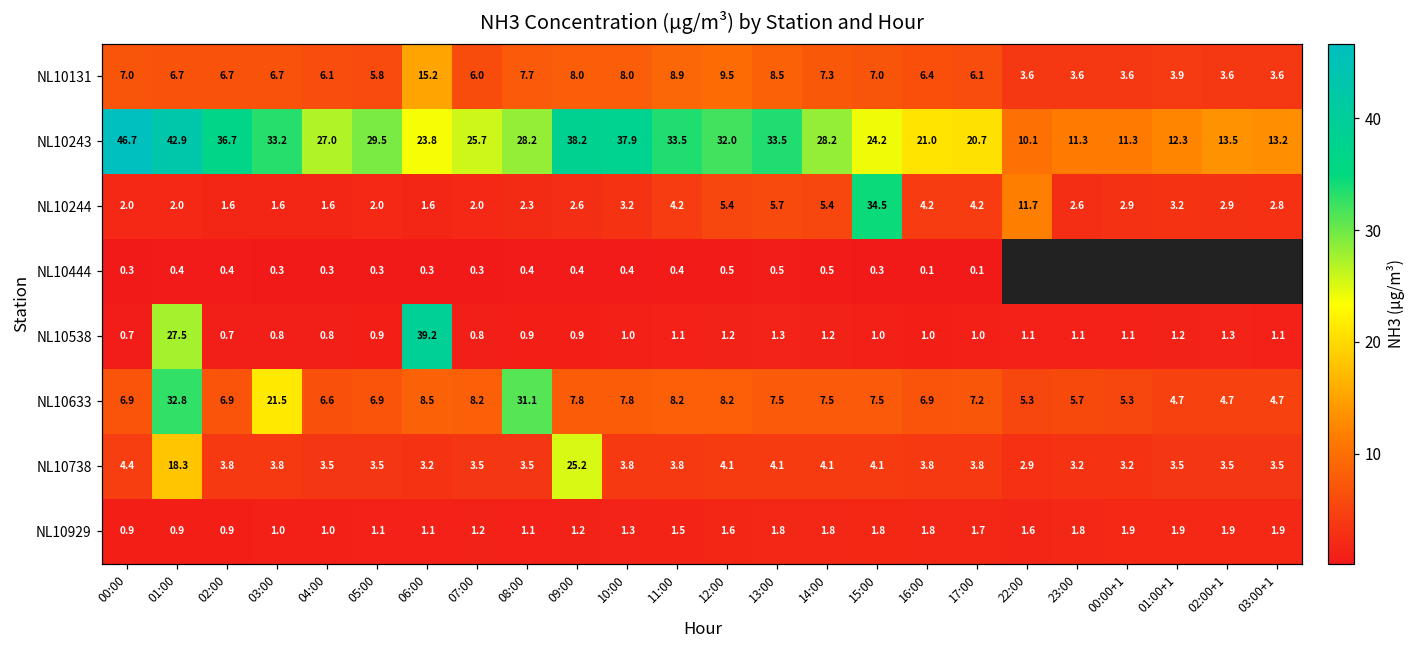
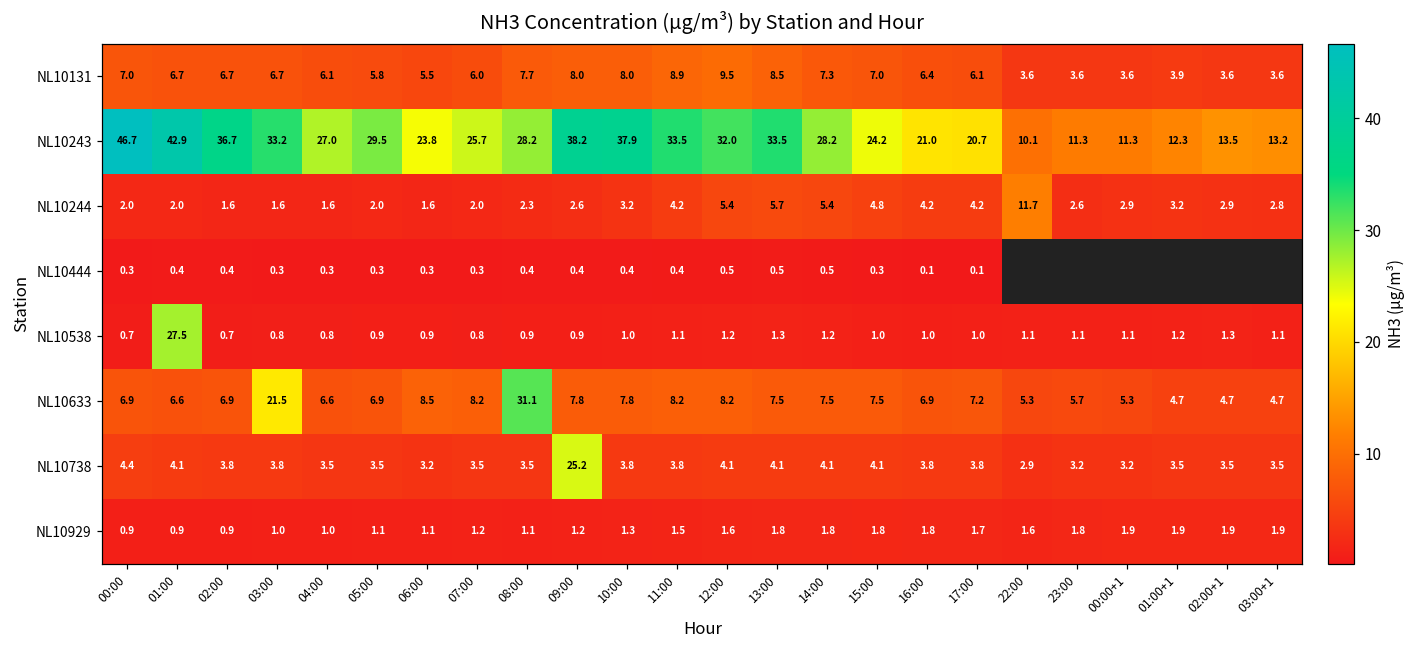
  {
    "NL10131": {
      "00:00": 7.0,
      "01:00": 6.7,
      "02:00": 6.7,
      "03:00": 6.7,
      "04:00": 6.1,
      "05:00": 5.8,
-     "06:00": 15.2,
+     "06:00": 5.5,
      "07:00": 6.0,
      "08:00": 7.7,
      "09:00": 8.0,
      "10:00": 8.0,
      "11:00": 8.9,
      "12:00": 9.5,
      "13:00": 8.5,
      "14:00": 7.3,
      "15:00": 7.0,
      "16:00": 6.4,
      "17:00": 6.1,
      "22:00": 3.6,
      "23:00": 3.6,
      "00:00+1": 3.6,
      "01:00+1": 3.9,
      "02:00+1": 3.6,
      "03:00+1": 3.6
    },
    "NL10243": {
      "00:00": 46.7,
      "01:00": 42.9,
      "02:00": 36.7,
      "03:00": 33.2,
      "04:00": 27.0,
      "05:00": 29.5,
      "06:00": 23.8,
      "07:00": 25.7,
      "08:00": 28.2,
      "09:00": 38.2,
      "10:00": 37.9,
      "11:00": 33.5,
      "12:00": 32.0,
      "13:00": 33.5,
      "14:00": 28.2,
      "15:00": 24.2,
      "16:00": 21.0,
      "17:00": 20.7,
      "22:00": 10.1,
      "23:00": 11.3,
      "00:00+1": 11.3,
      "01:00+1": 12.3,
      "02:00+1": 13.5,
      "03:00+1": 13.2
    },
    "NL10244": {
      "00:00": 2.0,
      "01:00": 2.0,
      "02:00": 1.6,
      "03:00": 1.6,
      "04:00": 1.6,
      "05:00": 2.0,
      "06:00": 1.6,
      "07:00": 2.0,
      "08:00": 2.3,
      "09:00": 2.6,
      "10:00": 3.2,
      "11:00": 4.2,
      "12:00": 5.4,
      "13:00": 5.7,
      "14:00": 5.4,
-     "15:00": 34.5,
+     "15:00": 4.8,
      "16:00": 4.2,
      "17:00": 4.2,
      "22:00": 11.7,
      "23:00": 2.6,
      "00:00+1": 2.9,
      "01:00+1": 3.2,
      "02:00+1": 2.9,
      "03:00+1": 2.8
    },
    "NL10444": {
      "00:00": 0.3,
      "01:00": 0.4,
      "02:00": 0.4,
      "03:00": 0.3,
      "04:00": 0.3,
      "05:00": 0.3,
      "06:00": 0.3,
      "07:00": 0.3,
      "08:00": 0.4,
      "09:00": 0.4,
      "10:00": 0.4,
      "11:00": 0.4,
      "12:00": 0.5,
      "13:00": 0.5,
      "14:00": 0.5,
      "15:00": 0.3,
      "16:00": 0.1,
      "17:00": 0.1
    },
    "NL10538": {
      "00:00": 0.7,
      "01:00": 27.5,
      "02:00": 0.7,
      "03:00": 0.8,
      "04:00": 0.8,
      "05:00": 0.9,
-     "06:00": 39.2,
+     "06:00": 0.9,
      "07:00": 0.8,
      "08:00": 0.9,
      "09:00": 0.9,
      "10:00": 1.0,
      "11:00": 1.1,
      "12:00": 1.2,
      "13:00": 1.3,
      "14:00": 1.2,
      "15:00": 1.0,
      "16:00": 1.0,
      "17:00": 1.0,
      "22:00": 1.1,
      "23:00": 1.1,
      "00:00+1": 1.1,
      "01:00+1": 1.2,
      "02:00+1": 1.3,
      "03:00+1": 1.1
    },
    "NL10633": {
      "00:00": 6.9,
-     "01:00": 32.8,
+     "01:00": 6.6,
      "02:00": 6.9,
      "03:00": 21.5,
      "04:00": 6.6,
      "05:00": 6.9,
      "06:00": 8.5,
      "07:00": 8.2,
      "08:00": 31.1,
      "09:00": 7.8,
      "10:00": 7.8,
      "11:00": 8.2,
      "12:00": 8.2,
      "13:00": 7.5,
      "14:00": 7.5,
      "15:00": 7.5,
      "16:00": 6.9,
      "17:00": 7.2,
      "22:00": 5.3,
      "23:00": 5.7,
      "00:00+1": 5.3,
      "01:00+1": 4.7,
      "02:00+1": 4.7,
      "03:00+1": 4.7
    },
    "NL10738": {
      "00:00": 4.4,
-     "01:00": 18.3,
+     "01:00": 4.1,
      "02:00": 3.8,
      "03:00": 3.8,
      "04:00": 3.5,
      "05:00": 3.5,
      "06:00": 3.2,
      "07:00": 3.5,
      "08:00": 3.5,
      "09:00": 25.2,
      "10:00": 3.8,
      "11:00": 3.8,
      "12:00": 4.1,
      "13:00": 4.1,
      "14:00": 4.1,
      "15:00": 4.1,
      "16:00": 3.8,
      "17:00": 3.8,
      "22:00": 2.9,
      "23:00": 3.2,
      "00:00+1": 3.2,
      "01:00+1": 3.5,
      "02:00+1": 3.5,
      "03:00+1": 3.5
    },
    "NL10929": {
      "00:00": 0.9,
      "01:00": 0.9,
      "02:00": 0.9,
      "03:00": 1.0,
      "04:00": 1.0,
      "05:00": 1.1,
      "06:00": 1.1,
      "07:00": 1.2,
      "08:00": 1.1,
      "09:00": 1.2,
      "10:00": 1.3,
      "11:00": 1.5,
      "12:00": 1.6,
      "13:00": 1.8,
      "14:00": 1.8,
      "15:00": 1.8,
      "16:00": 1.8,
      "17:00": 1.7,
      "22:00": 1.6,
      "23:00": 1.8,
      "00:00+1": 1.9,
      "01:00+1": 1.9,
      "02:00+1": 1.9,
      "03:00+1": 1.9
    }
  }
